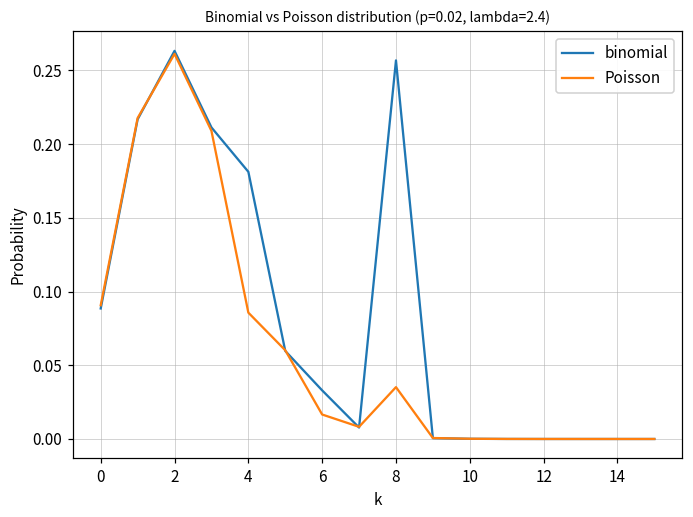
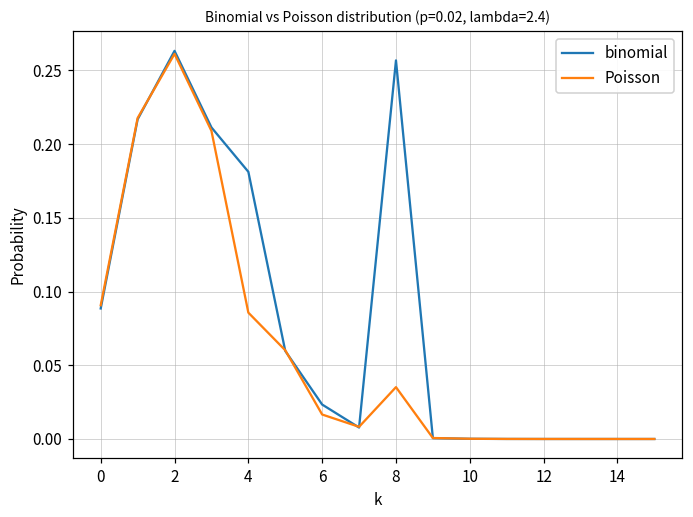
  {
    "binomial": {
      "0": 0.089,
      "2": 0.263,
      "4": 0.181,
-     "6": 0.033,
+     "6": 0.023,
      "8": 0.257
    },
    "Poisson": {
      "0": 0.091,
      "2": 0.261,
      "4": 0.086,
      "6": 0.017,
      "8": 0.035
    }
  }
